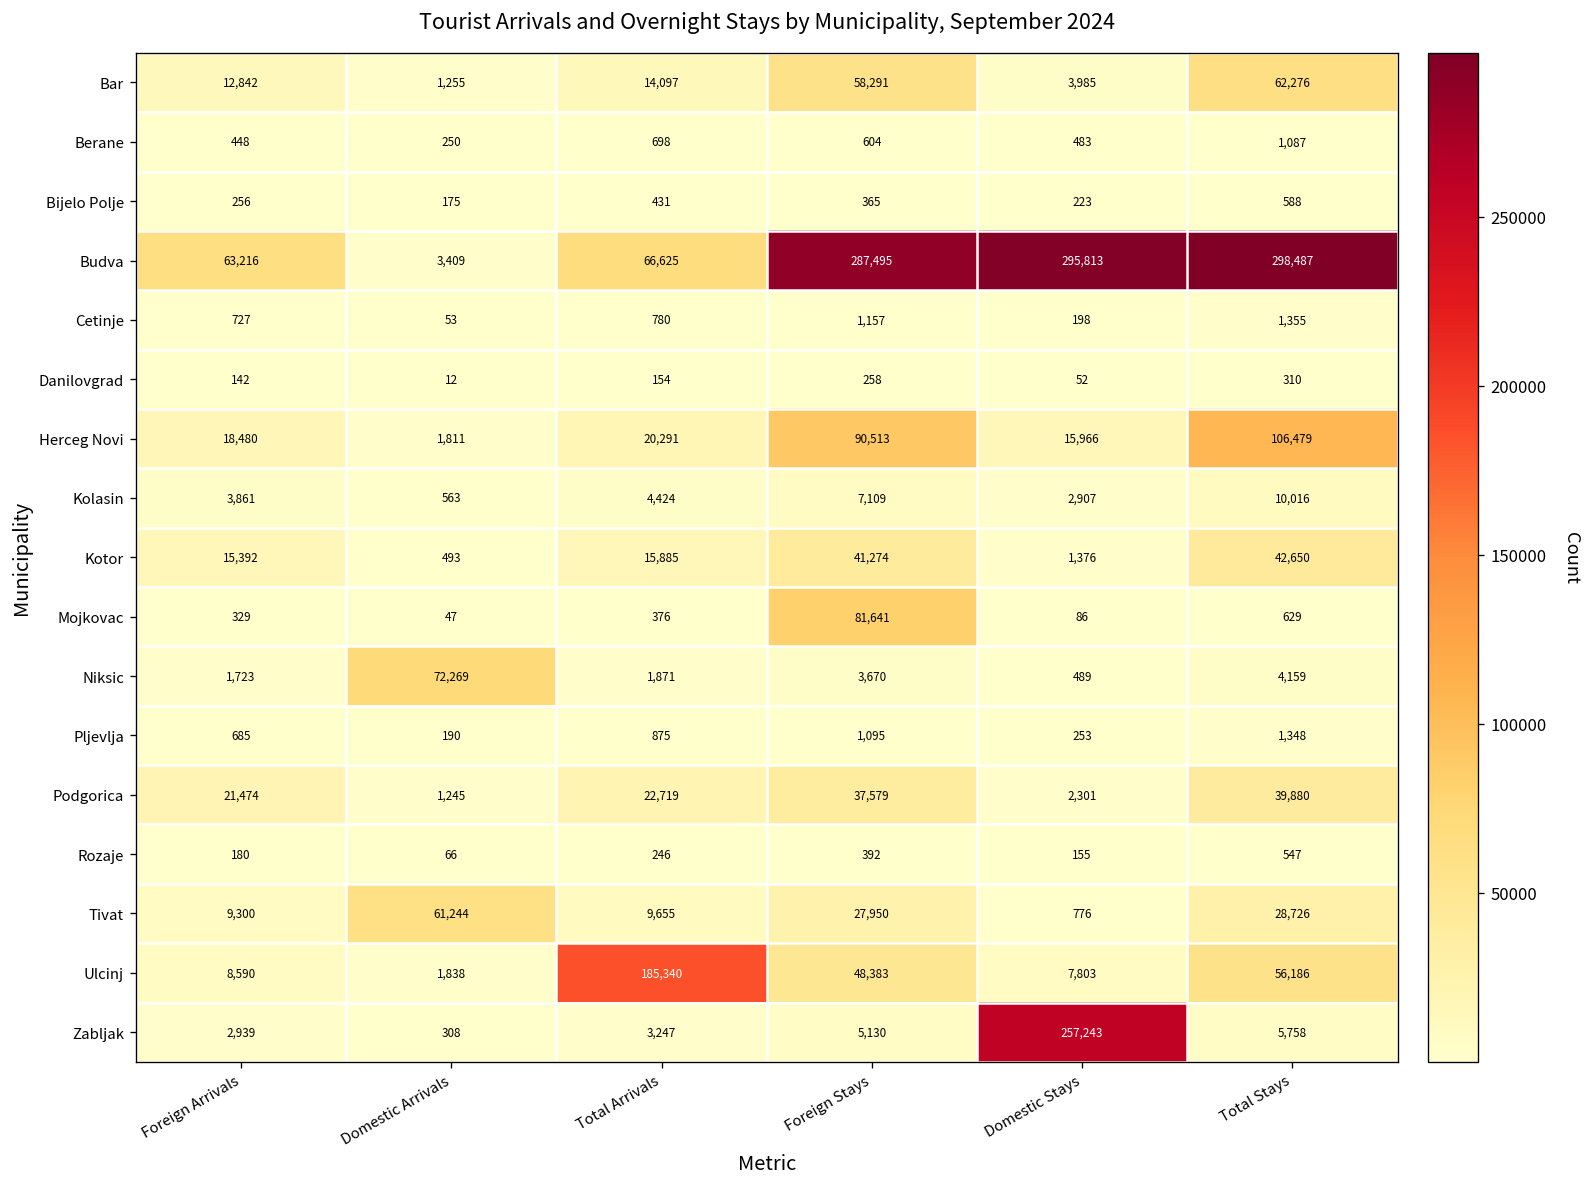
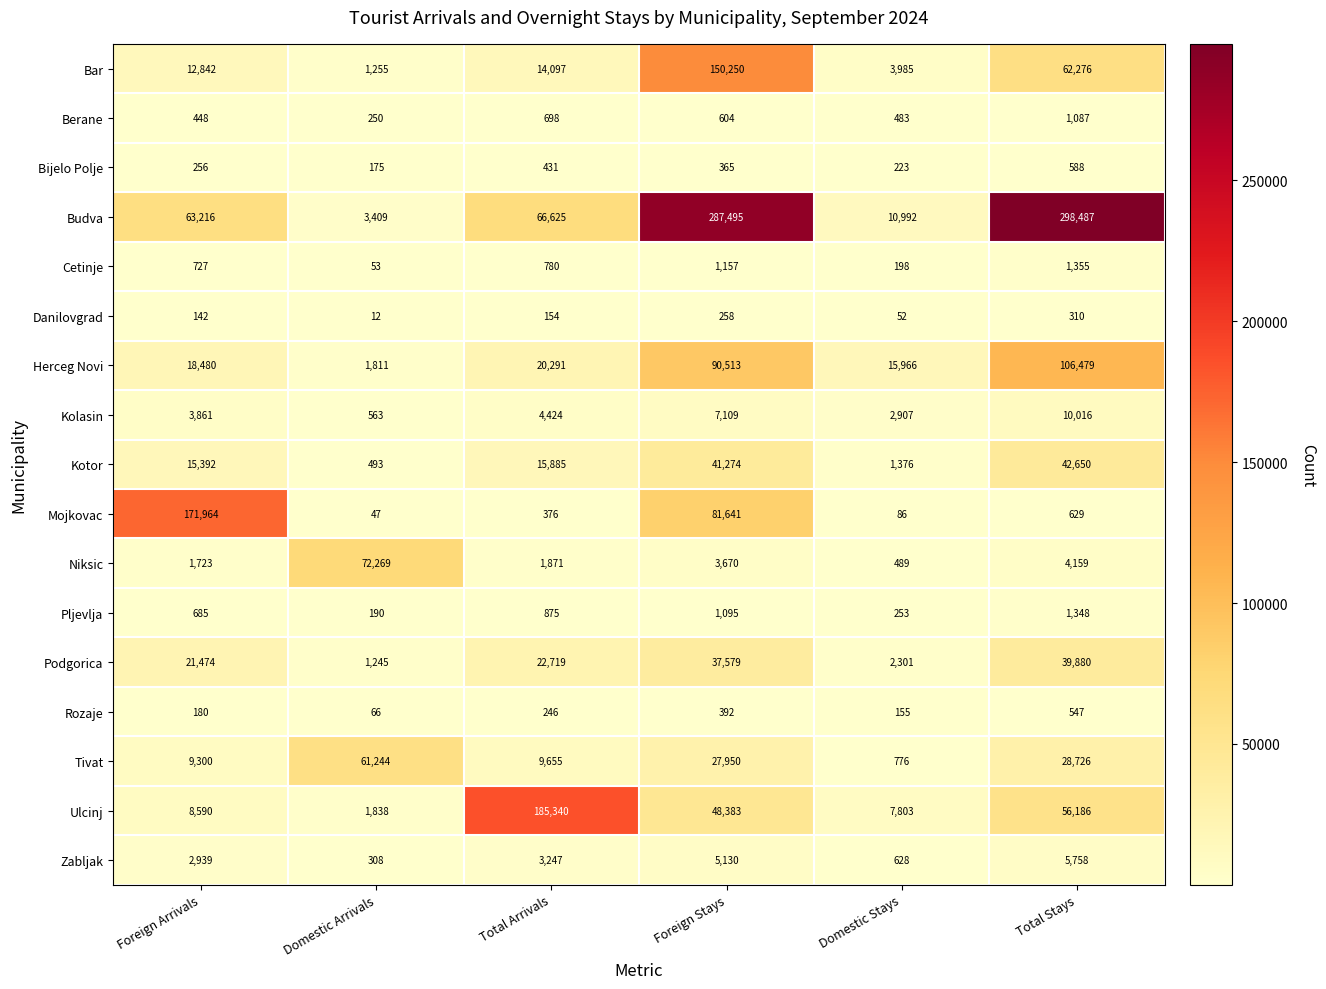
  {
    "Bar": {
      "Foreign Arrivals": "12,842",
      "Domestic Arrivals": "1,255",
      "Total Arrivals": "14,097",
-     "Foreign Stays": "58,291",
+     "Foreign Stays": "150,250",
      "Domestic Stays": "3,985",
      "Total Stays": "62,276"
    },
    "Berane": {
      "Foreign Arrivals": "448",
      "Domestic Arrivals": "250",
      "Total Arrivals": "698",
      "Foreign Stays": "604",
      "Domestic Stays": "483",
      "Total Stays": "1,087"
    },
    "Bijelo Polje": {
      "Foreign Arrivals": "256",
      "Domestic Arrivals": "175",
      "Total Arrivals": "431",
      "Foreign Stays": "365",
      "Domestic Stays": "223",
      "Total Stays": "588"
    },
    "Budva": {
      "Foreign Arrivals": "63,216",
      "Domestic Arrivals": "3,409",
      "Total Arrivals": "66,625",
      "Foreign Stays": "287,495",
-     "Domestic Stays": "295,813",
+     "Domestic Stays": "10,992",
      "Total Stays": "298,487"
    },
    "Cetinje": {
      "Foreign Arrivals": "727",
      "Domestic Arrivals": "53",
      "Total Arrivals": "780",
      "Foreign Stays": "1,157",
      "Domestic Stays": "198",
      "Total Stays": "1,355"
    },
    "Danilovgrad": {
      "Foreign Arrivals": "142",
      "Domestic Arrivals": "12",
      "Total Arrivals": "154",
      "Foreign Stays": "258",
      "Domestic Stays": "52",
      "Total Stays": "310"
    },
    "Herceg Novi": {
      "Foreign Arrivals": "18,480",
      "Domestic Arrivals": "1,811",
      "Total Arrivals": "20,291",
      "Foreign Stays": "90,513",
      "Domestic Stays": "15,966",
      "Total Stays": "106,479"
    },
    "Kolasin": {
      "Foreign Arrivals": "3,861",
      "Domestic Arrivals": "563",
      "Total Arrivals": "4,424",
      "Foreign Stays": "7,109",
      "Domestic Stays": "2,907",
      "Total Stays": "10,016"
    },
    "Kotor": {
      "Foreign Arrivals": "15,392",
      "Domestic Arrivals": "493",
      "Total Arrivals": "15,885",
      "Foreign Stays": "41,274",
      "Domestic Stays": "1,376",
      "Total Stays": "42,650"
    },
    "Mojkovac": {
-     "Foreign Arrivals": "329",
+     "Foreign Arrivals": "171,964",
      "Domestic Arrivals": "47",
      "Total Arrivals": "376",
      "Foreign Stays": "81,641",
      "Domestic Stays": "86",
      "Total Stays": "629"
    },
    "Niksic": {
      "Foreign Arrivals": "1,723",
      "Domestic Arrivals": "72,269",
      "Total Arrivals": "1,871",
      "Foreign Stays": "3,670",
      "Domestic Stays": "489",
      "Total Stays": "4,159"
    },
    "Pljevlja": {
      "Foreign Arrivals": "685",
      "Domestic Arrivals": "190",
      "Total Arrivals": "875",
      "Foreign Stays": "1,095",
      "Domestic Stays": "253",
      "Total Stays": "1,348"
    },
    "Podgorica": {
      "Foreign Arrivals": "21,474",
      "Domestic Arrivals": "1,245",
      "Total Arrivals": "22,719",
      "Foreign Stays": "37,579",
      "Domestic Stays": "2,301",
      "Total Stays": "39,880"
    },
    "Rozaje": {
      "Foreign Arrivals": "180",
      "Domestic Arrivals": "66",
      "Total Arrivals": "246",
      "Foreign Stays": "392",
      "Domestic Stays": "155",
      "Total Stays": "547"
    },
    "Tivat": {
      "Foreign Arrivals": "9,300",
      "Domestic Arrivals": "61,244",
      "Total Arrivals": "9,655",
      "Foreign Stays": "27,950",
      "Domestic Stays": "776",
      "Total Stays": "28,726"
    },
    "Ulcinj": {
      "Foreign Arrivals": "8,590",
      "Domestic Arrivals": "1,838",
      "Total Arrivals": "185,340",
      "Foreign Stays": "48,383",
      "Domestic Stays": "7,803",
      "Total Stays": "56,186"
    },
    "Zabljak": {
      "Foreign Arrivals": "2,939",
      "Domestic Arrivals": "308",
      "Total Arrivals": "3,247",
      "Foreign Stays": "5,130",
-     "Domestic Stays": "257,243",
+     "Domestic Stays": "628",
      "Total Stays": "5,758"
    }
  }
